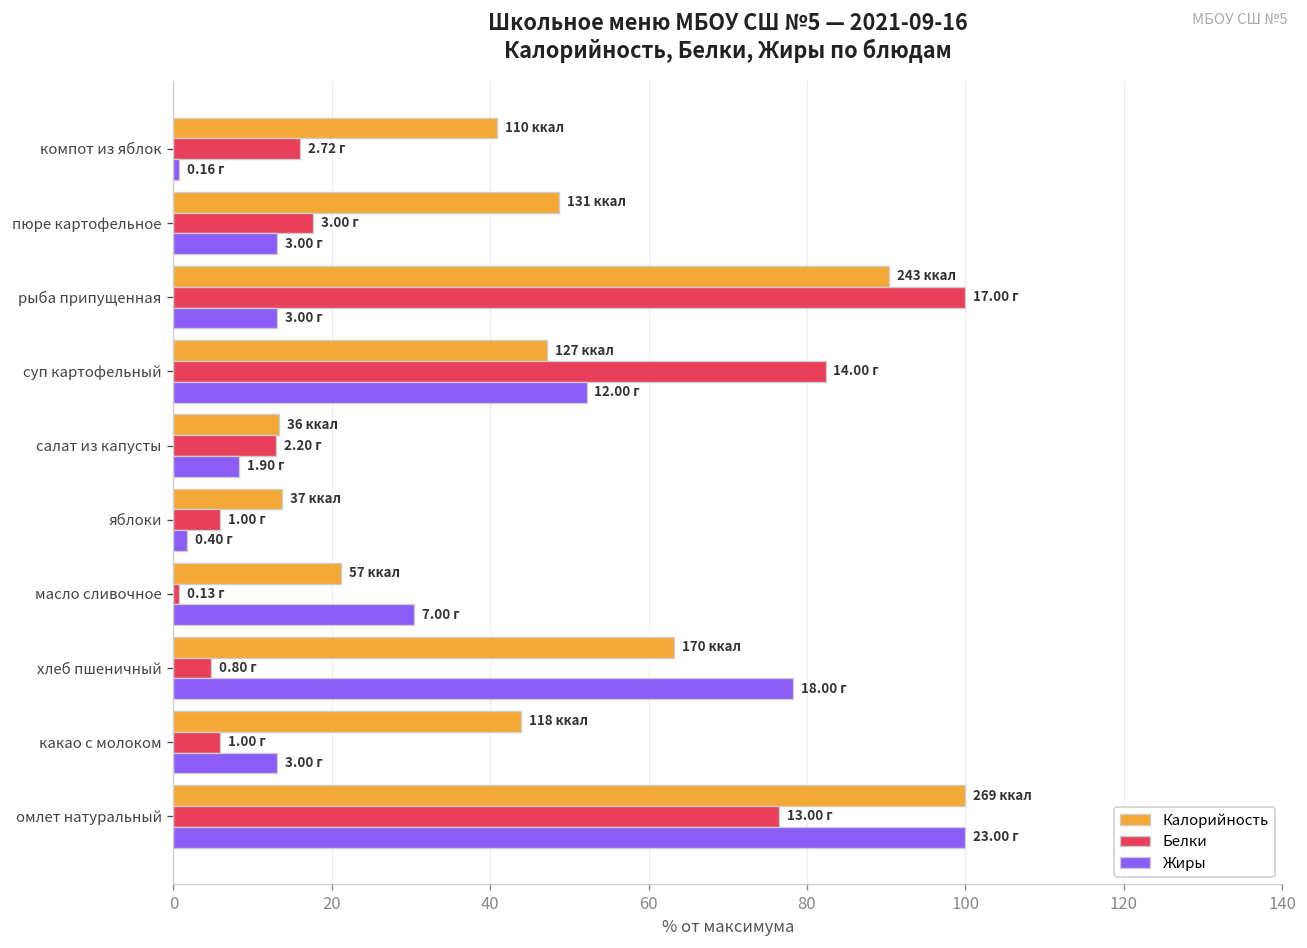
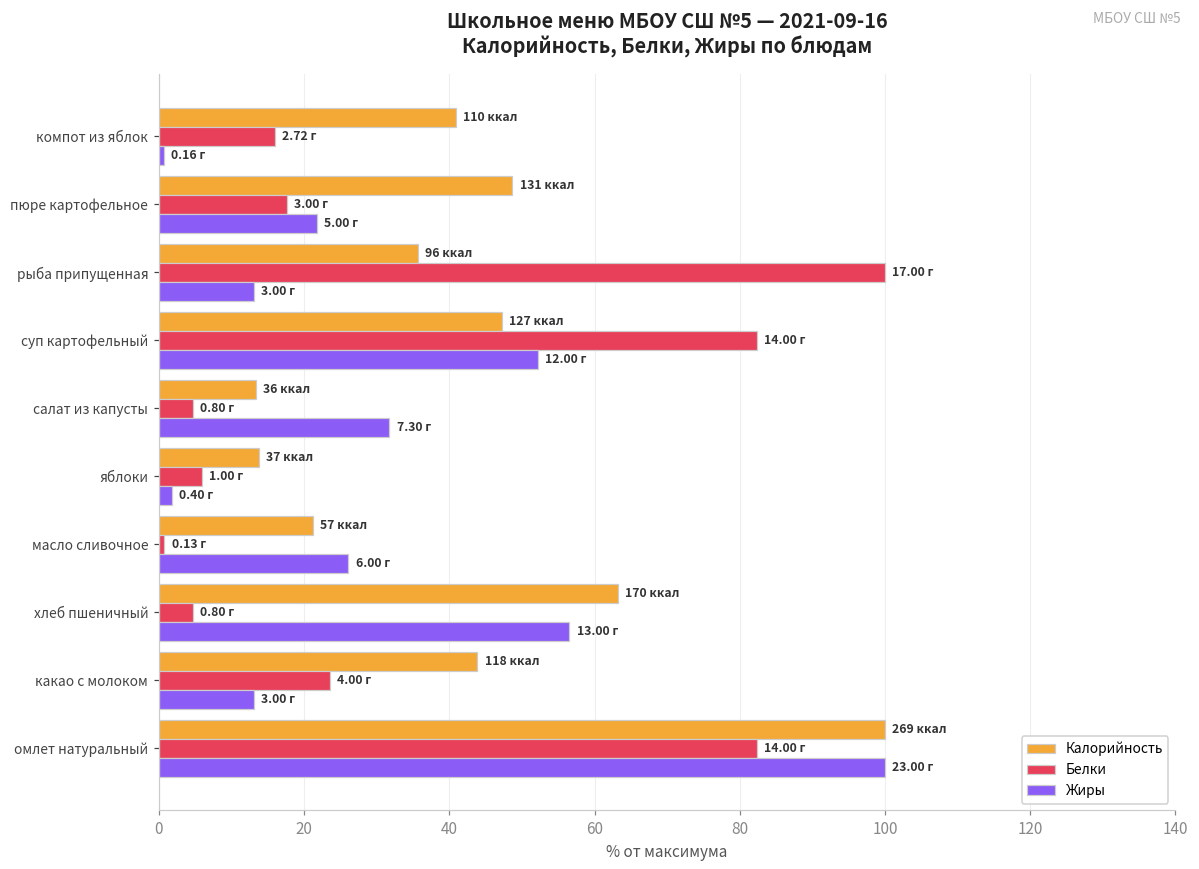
  {
    "Калорийность": {
-     "рыба припущенная": 243
+     "рыба припущенная": 96
    },
    "Белки": {
-     "салат из капусты": 2.20,
-     "какао с молоком": 1.00,
-     "омлет натуральный": 13.00
+     "салат из капусты": 0.80,
+     "какао с молоком": 4.00,
+     "омлет натуральный": 14.00
    },
    "Жиры": {
-     "пюре картофельное": 3.00,
-     "салат из капусты": 1.90,
-     "масло сливочное": 7.00,
-     "хлеб пшеничный": 18.00
+     "пюре картофельное": 5.00,
+     "салат из капусты": 7.30,
+     "масло сливочное": 6.00,
+     "хлеб пшеничный": 13.00
    }
  }
